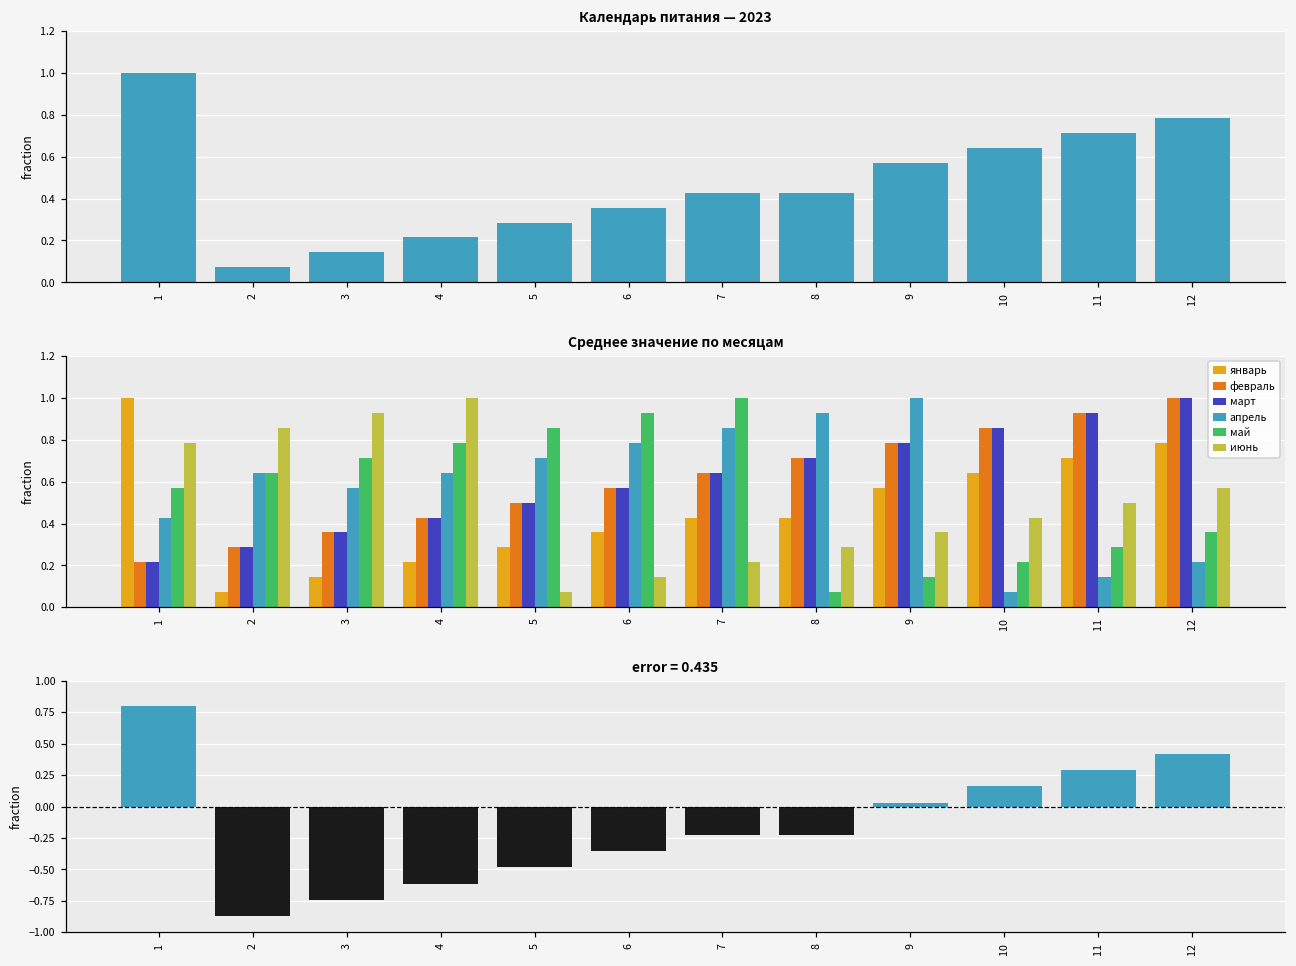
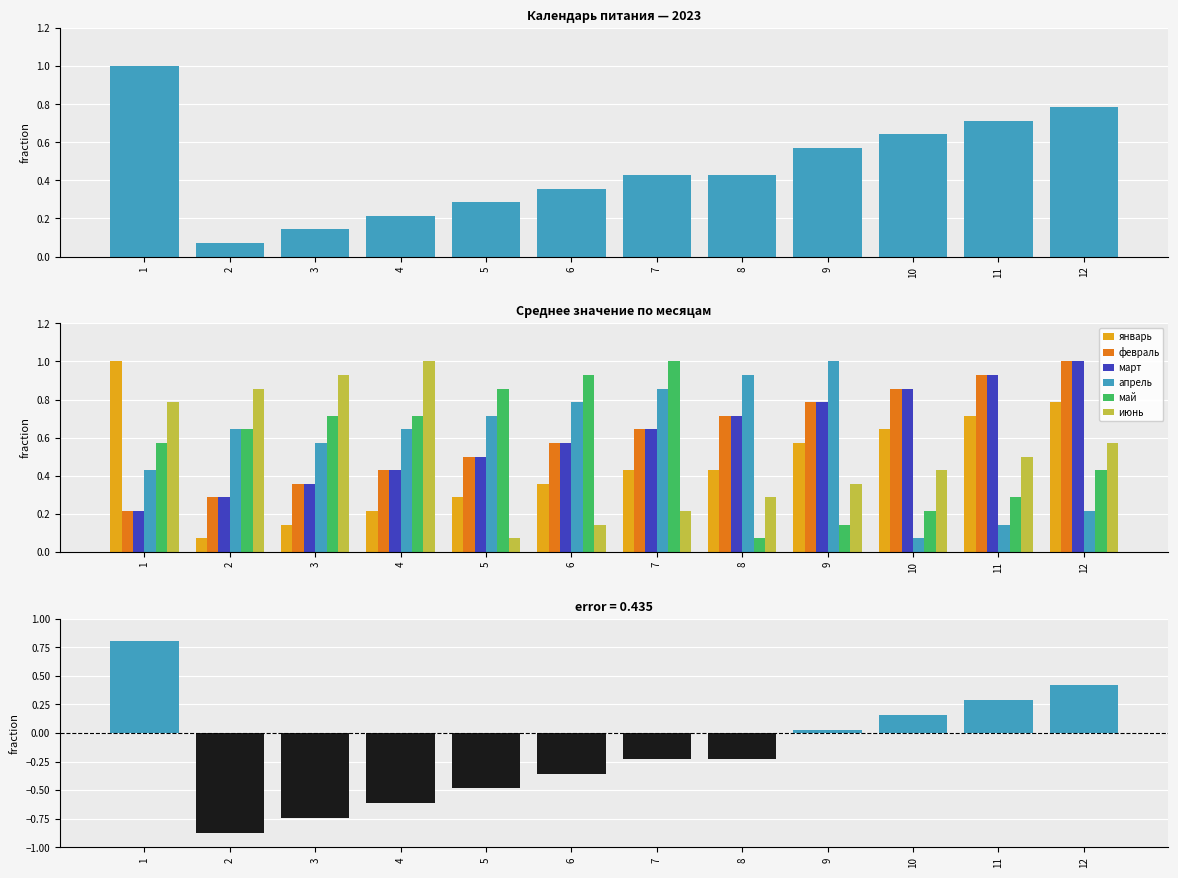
  {
    "Календарь питания — 2023": {
      "1": 1.00,
      "2": 0.07,
      "3": 0.14,
      "4": 0.21,
      "5": 0.29,
      "6": 0.36,
      "7": 0.43,
      "8": 0.43,
      "9": 0.57,
      "10": 0.64,
      "11": 0.71,
      "12": 0.79
    },
    "Среднее значение по месяцам": {
      "март": {
        "1": 0.21,
        "2": 0.29,
        "3": 0.36,
        "4": 0.43,
        "5": 0.50,
        "6": 0.57,
        "7": 0.64,
        "8": 0.71,
        "9": 0.79,
        "10": 0.86,
        "11": 0.93,
        "12": 1.00
      },
      "апрель": {
        "1": 0.43,
        "2": 0.64,
        "3": 0.57,
        "4": 0.64,
        "5": 0.71,
        "6": 0.79,
        "7": 0.86,
        "8": 0.93,
        "9": 1.00,
        "10": 0.07,
        "11": 0.14,
        "12": 0.21
      },
      "май": {
        "1": 0.57,
        "2": 0.64,
        "3": 0.71,
-       "4": 0.79,
+       "4": 0.71,
        "5": 0.86,
        "6": 0.93,
        "7": 1.00,
        "8": 0.07,
        "9": 0.14,
        "10": 0.21,
        "11": 0.29,
-       "12": 0.36
+       "12": 0.43
      },
      "июнь": {
        "1": 0.79,
        "2": 0.86,
        "3": 0.93,
        "4": 1.00,
        "5": 0.07,
        "6": 0.14,
        "7": 0.21,
        "8": 0.29,
        "9": 0.36,
        "10": 0.43,
        "11": 0.50,
        "12": 0.57
      }
    },
    "error = 0.435": {
      "1": 0.80,
      "2": -0.87,
      "3": -0.74,
      "4": -0.61,
      "5": -0.48,
      "6": -0.36,
      "7": -0.23,
      "8": -0.23,
      "9": 0.03,
      "10": 0.16,
      "11": 0.29,
      "12": 0.42
    }
  }
